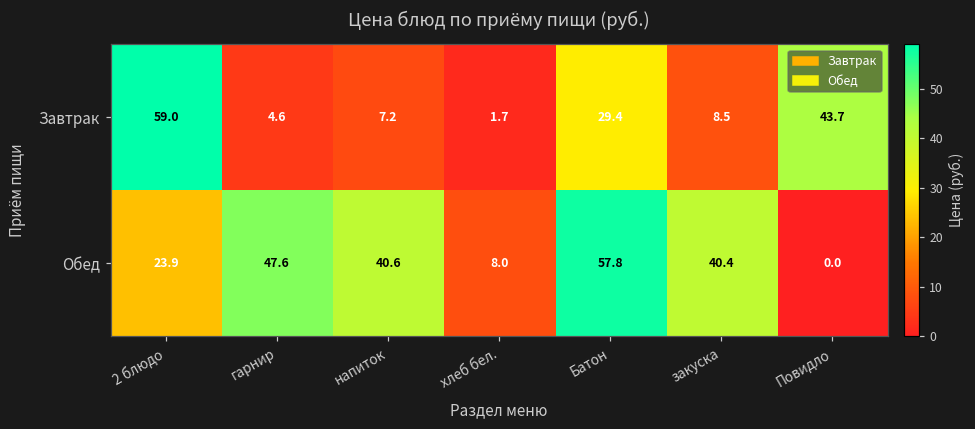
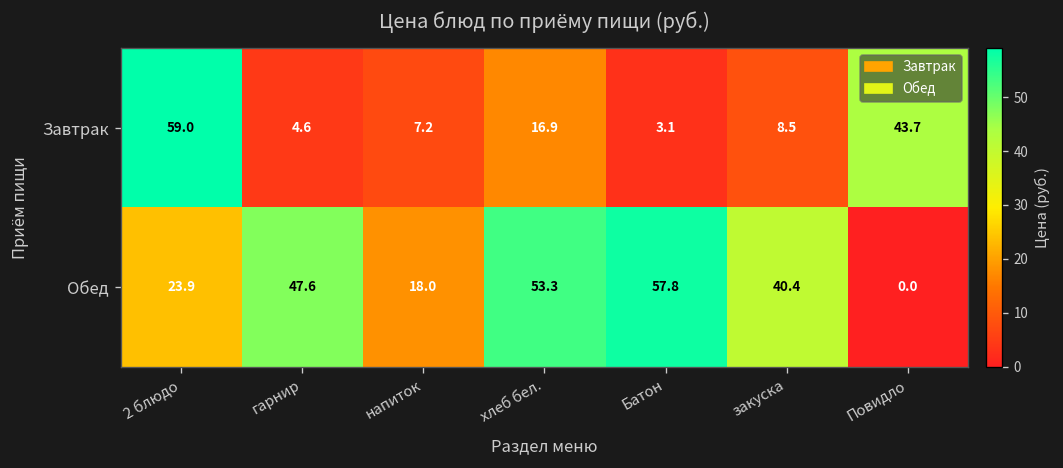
  {
    "Завтрак": {
      "2 блюдо": 59.0,
      "гарнир": 4.6,
      "напиток": 7.2,
-     "хлеб бел.": 1.7,
-     "Батон": 29.4,
+     "хлеб бел.": 16.9,
+     "Батон": 3.1,
      "закуска": 8.5,
      "Повидло": 43.7
    },
    "Обед": {
      "2 блюдо": 23.9,
      "гарнир": 47.6,
-     "напиток": 40.6,
-     "хлеб бел.": 8.0,
+     "напиток": 18.0,
+     "хлеб бел.": 53.3,
      "Батон": 57.8,
      "закуска": 40.4,
      "Повидло": 0.0
    }
  }
